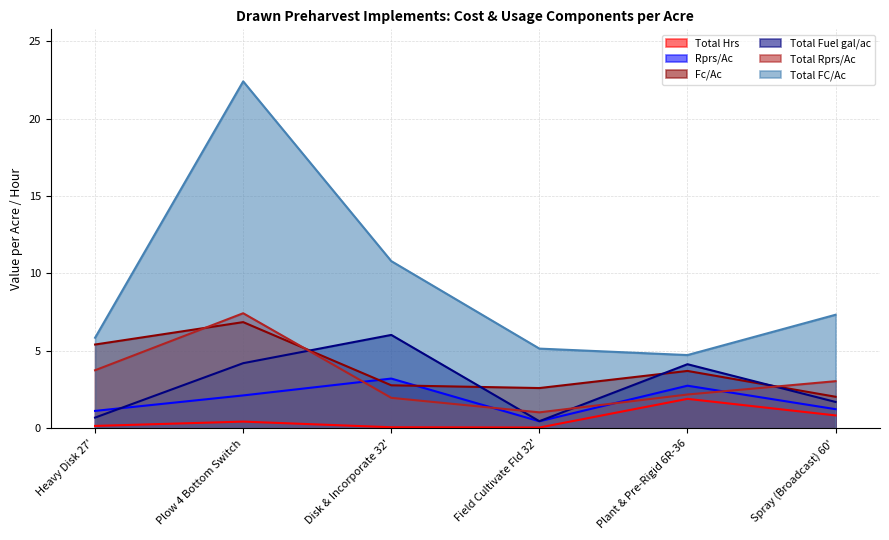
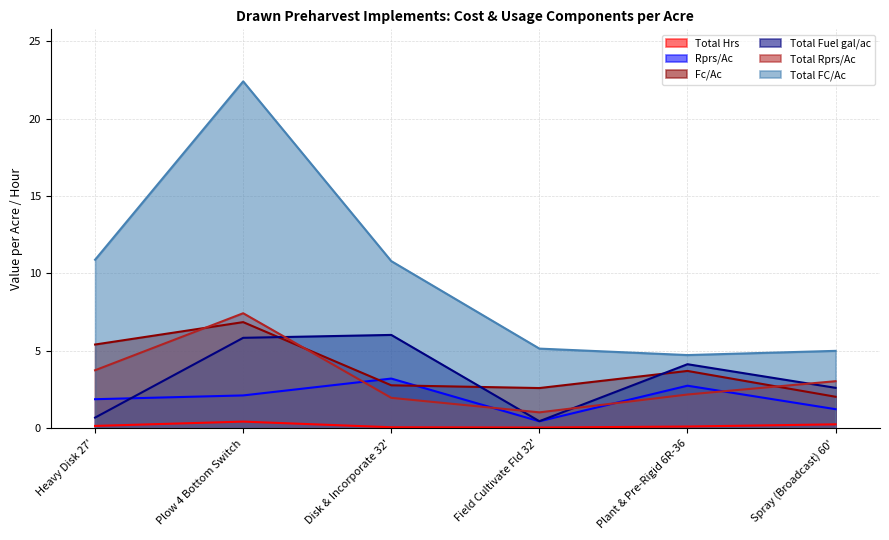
  {
    "Total Hrs": {
      "Heavy Disk 27'": 0.2,
      "Plow 4 Bottom Switch": 0.4,
      "Disk & Incorporate 32'": 0.1,
      "Field Cultivate Fld 32'": 0.0,
-     "Plant & Pre-Rigid 6R-36": 1.9,
-     "Spray (Broadcast) 60'": 0.8
+     "Plant & Pre-Rigid 6R-36": 0.1,
+     "Spray (Broadcast) 60'": 0.3
    },
    "Rprs/Ac": {
-     "Heavy Disk 27'": 1.1,
+     "Heavy Disk 27'": 1.9,
      "Plow 4 Bottom Switch": 2.1,
      "Disk & Incorporate 32'": 3.2,
      "Plant & Pre-Rigid 6R-36": 2.7,
      "Spray (Broadcast) 60'": 1.2
    },
    "Total Fuel gal/ac": {
      "Heavy Disk 27'": 0.7,
-     "Plow 4 Bottom Switch": 4.2,
+     "Plow 4 Bottom Switch": 5.8,
      "Disk & Incorporate 32'": 6.0,
      "Plant & Pre-Rigid 6R-36": 4.1,
-     "Spray (Broadcast) 60'": 1.7
+     "Spray (Broadcast) 60'": 2.6
    },
    "Total FC/Ac": {
-     "Heavy Disk 27'": 5.8,
+     "Heavy Disk 27'": 10.9,
      "Plow 4 Bottom Switch": 22.4,
      "Disk & Incorporate 32'": 10.8,
      "Field Cultivate Fld 32'": 5.1,
      "Plant & Pre-Rigid 6R-36": 4.7,
-     "Spray (Broadcast) 60'": 7.3
+     "Spray (Broadcast) 60'": 5.0
    }
  }
